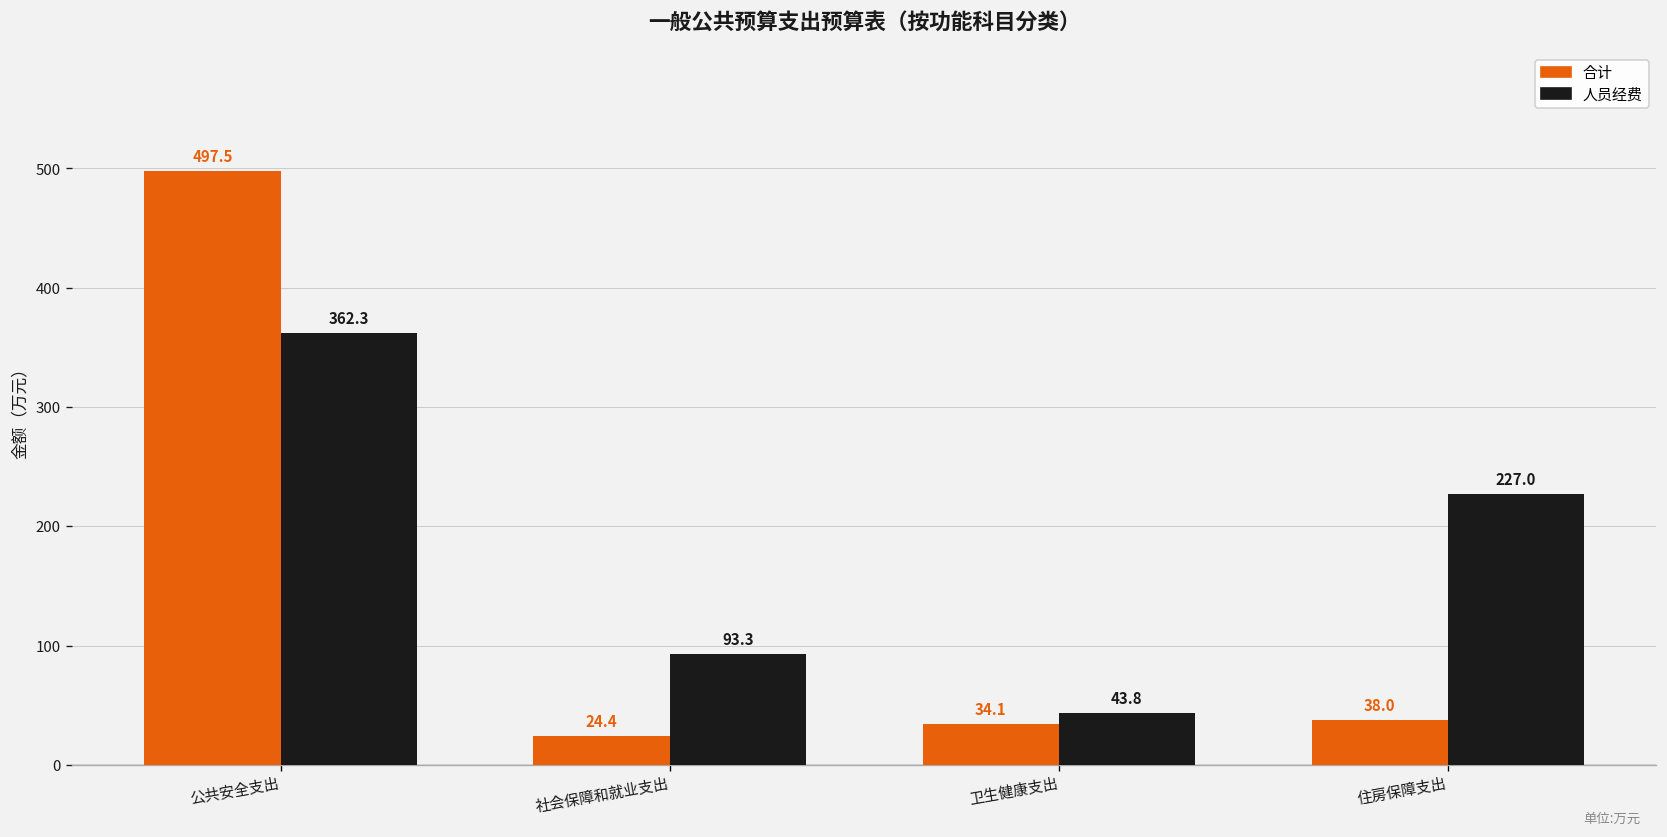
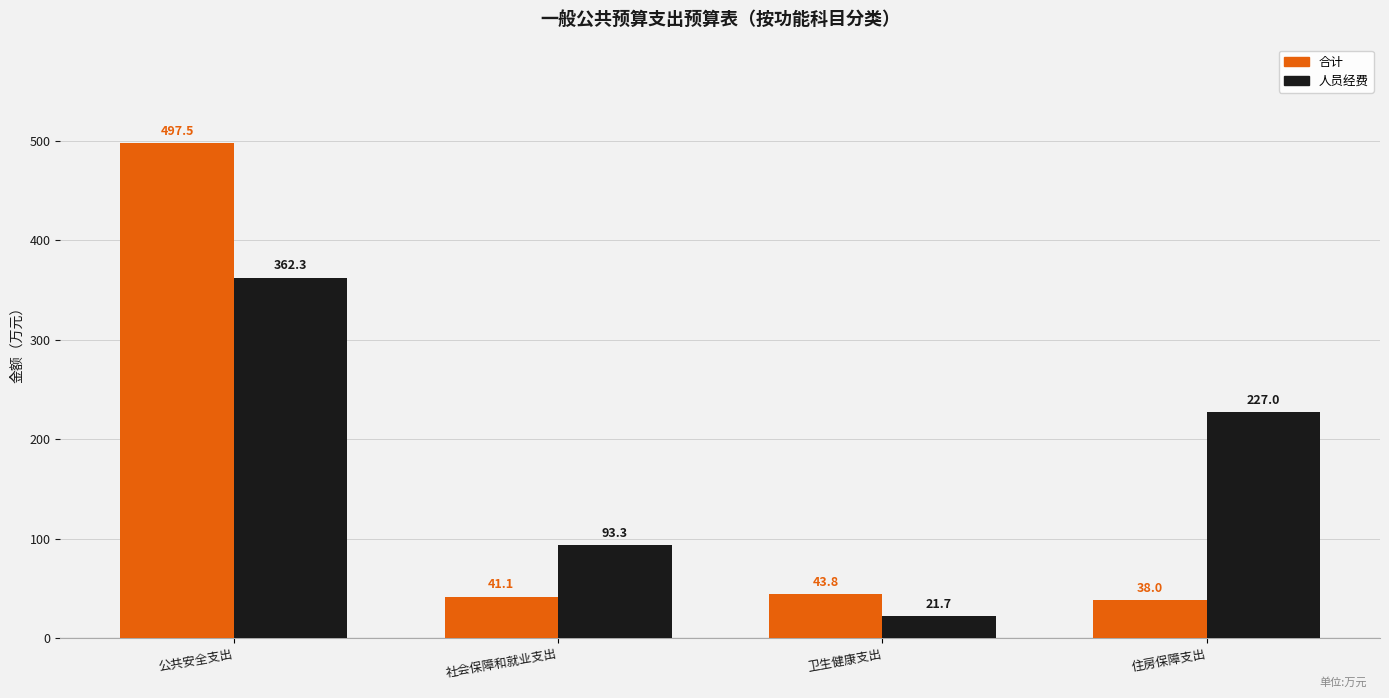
  {
    "合计": {
      "公共安全支出": 497.5,
-     "社会保障和就业支出": 24.4,
-     "卫生健康支出": 34.1,
+     "社会保障和就业支出": 41.1,
+     "卫生健康支出": 43.8,
      "住房保障支出": 38.0
    },
    "人员经费": {
      "公共安全支出": 362.3,
      "社会保障和就业支出": 93.3,
-     "卫生健康支出": 43.8,
+     "卫生健康支出": 21.7,
      "住房保障支出": 227.0
    }
  }
